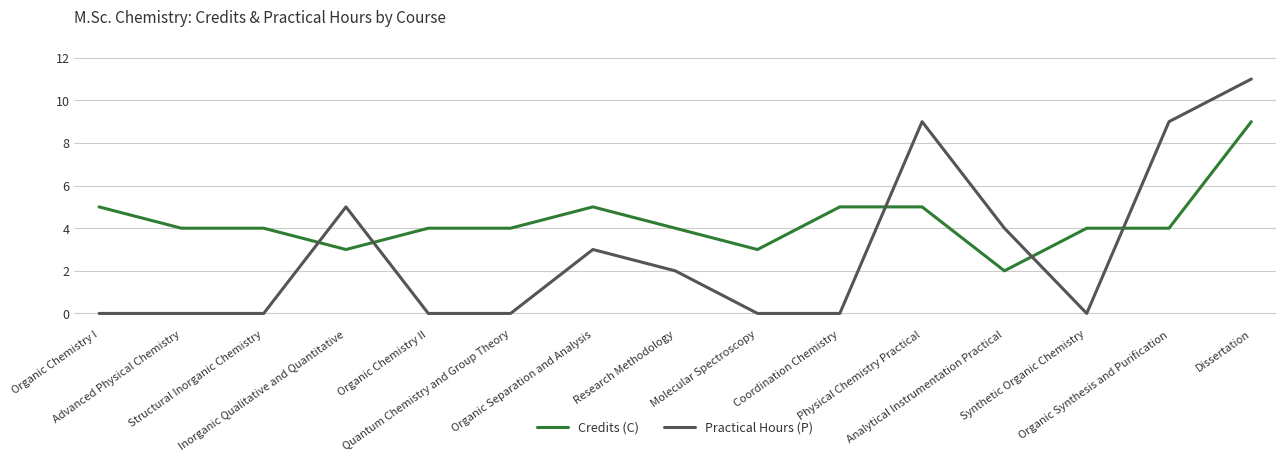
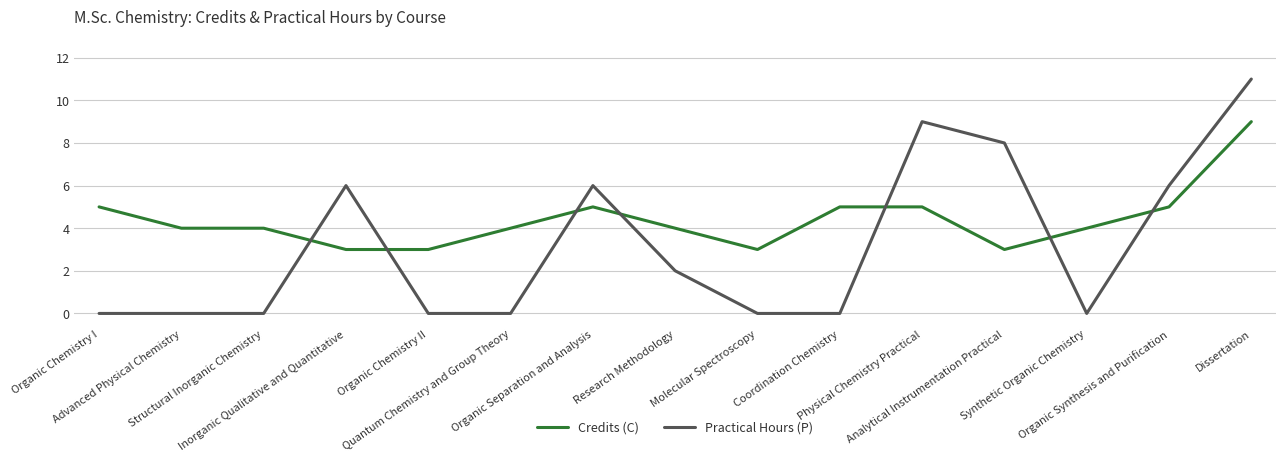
  {
    "Credits (C)": {
      "Organic Chemistry I": 5,
      "Advanced Physical Chemistry": 4,
      "Structural Inorganic Chemistry": 4,
      "Inorganic Qualitative and Quantitative": 3,
-     "Organic Chemistry II": 4,
+     "Organic Chemistry II": 3,
      "Quantum Chemistry and Group Theory": 4,
      "Organic Separation and Analysis": 5,
      "Research Methodology": 4,
      "Molecular Spectroscopy": 3,
      "Coordination Chemistry": 5,
      "Physical Chemistry Practical": 5,
-     "Analytical Instrumentation Practical": 2,
+     "Analytical Instrumentation Practical": 3,
      "Synthetic Organic Chemistry": 4,
-     "Organic Synthesis and Purification": 4,
+     "Organic Synthesis and Purification": 5,
      "Dissertation": 9
    },
    "Practical Hours (P)": {
      "Organic Chemistry I": 0,
      "Advanced Physical Chemistry": 0,
      "Structural Inorganic Chemistry": 0,
-     "Inorganic Qualitative and Quantitative": 5,
+     "Inorganic Qualitative and Quantitative": 6,
      "Organic Chemistry II": 0,
      "Quantum Chemistry and Group Theory": 0,
-     "Organic Separation and Analysis": 3,
+     "Organic Separation and Analysis": 6,
      "Research Methodology": 2,
      "Molecular Spectroscopy": 0,
      "Coordination Chemistry": 0,
      "Physical Chemistry Practical": 9,
-     "Analytical Instrumentation Practical": 4,
+     "Analytical Instrumentation Practical": 8,
      "Synthetic Organic Chemistry": 0,
-     "Organic Synthesis and Purification": 9,
+     "Organic Synthesis and Purification": 6,
      "Dissertation": 11
    }
  }
